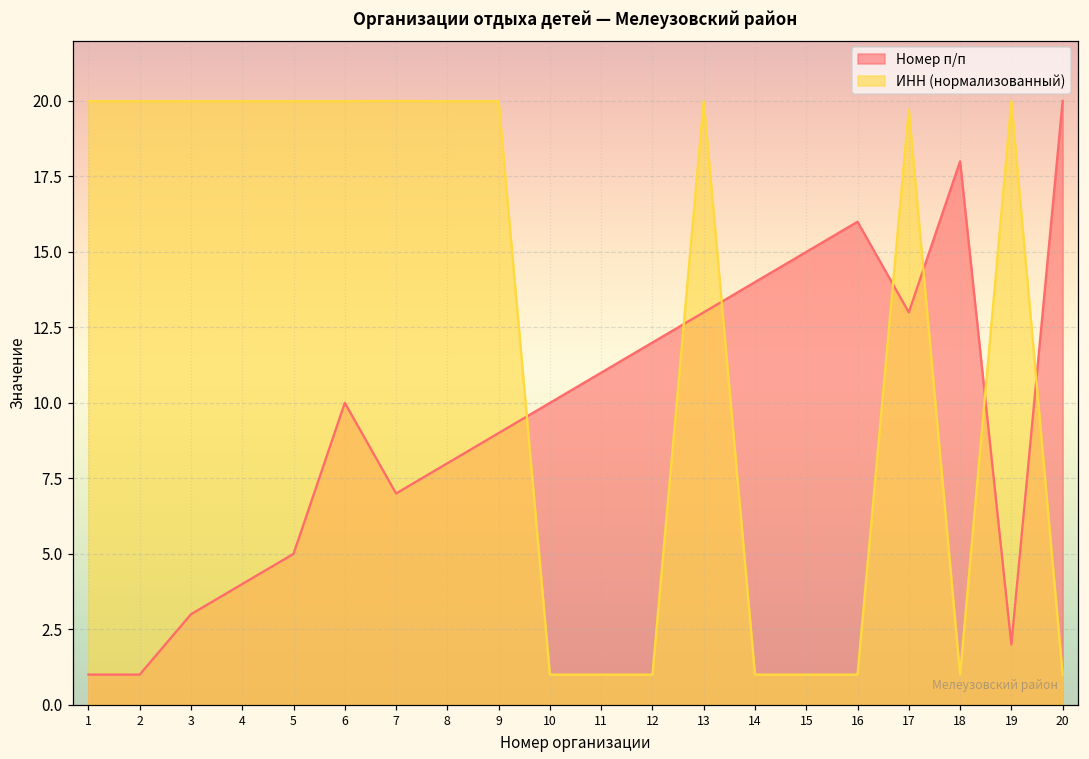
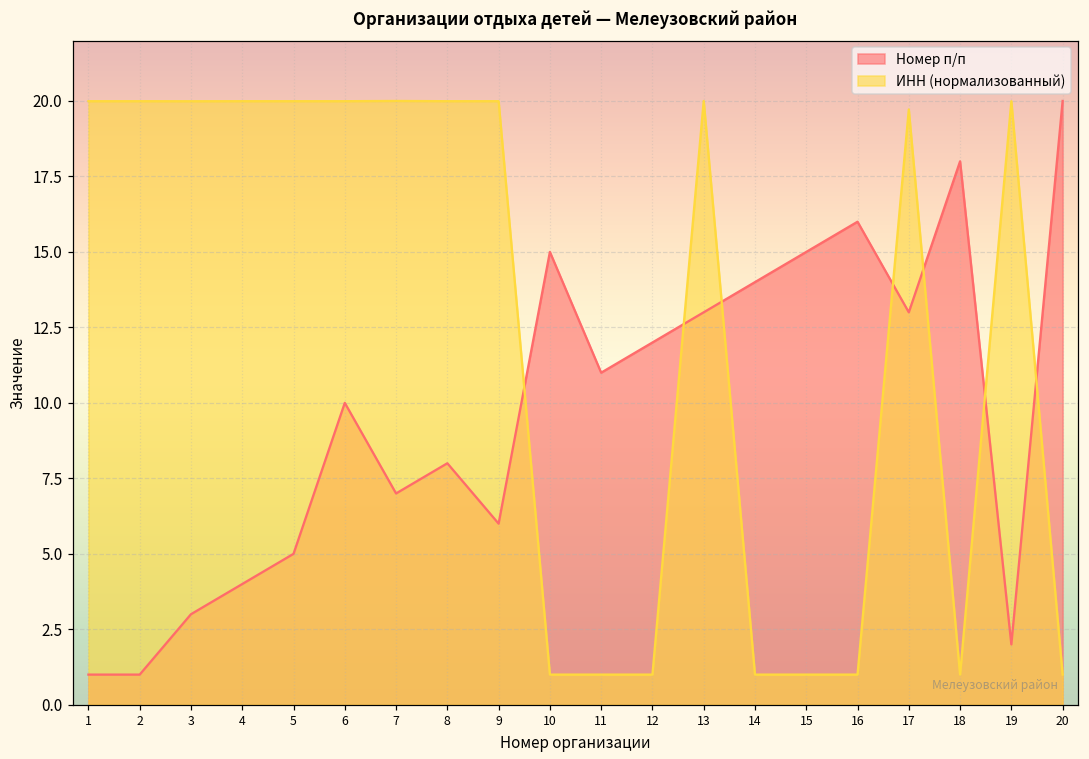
  {
    "Номер п/п": {
      "1": 1,
      "2": 1,
      "3": 3,
      "4": 4,
      "5": 5,
      "6": 10,
      "7": 7,
      "8": 8,
-     "9": 9,
-     "10": 10,
+     "9": 6,
+     "10": 15,
      "11": 11,
      "12": 12,
      "13": 13,
      "14": 14,
      "15": 15,
      "16": 16,
      "17": 13,
      "18": 18,
      "19": 2,
      "20": 20
    },
    "ИНН (нормализованный)": {
      "1": 20,
      "2": 20,
      "3": 20,
      "4": 20,
      "5": 20,
      "6": 20,
      "7": 20,
      "8": 20,
      "9": 20,
      "10": 1,
      "11": 1,
      "12": 1,
      "13": 20,
      "14": 1,
      "15": 1,
      "16": 1,
      "17": 19.7,
      "18": 1,
      "19": 20,
      "20": 1
    }
  }
